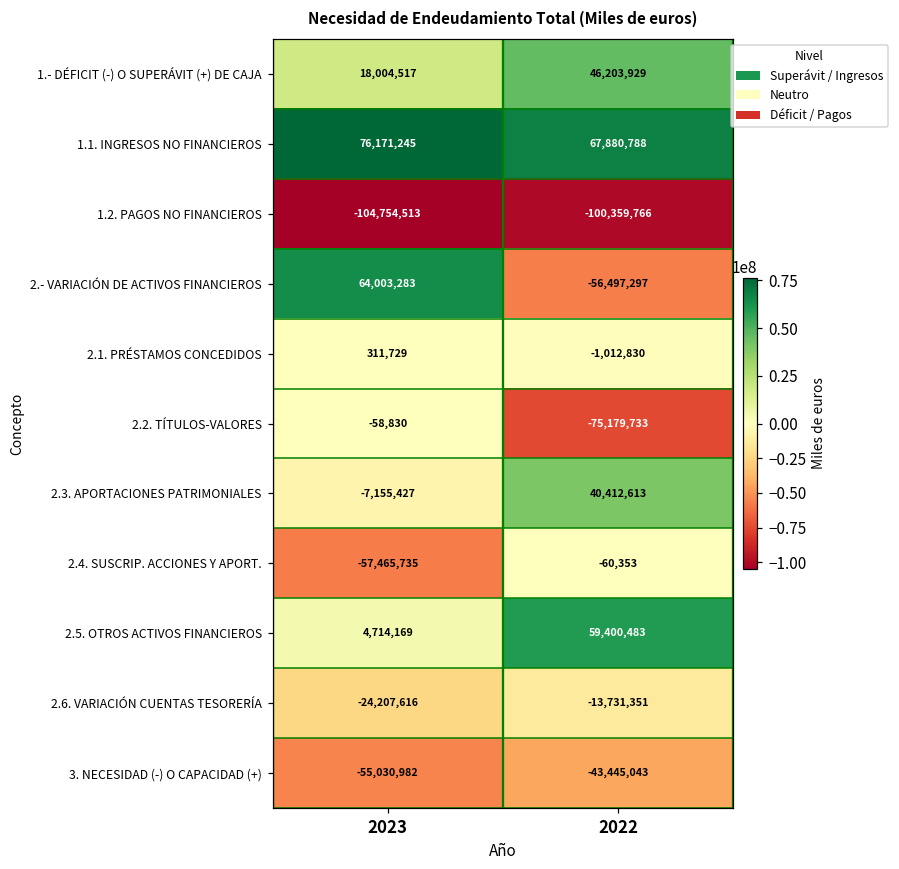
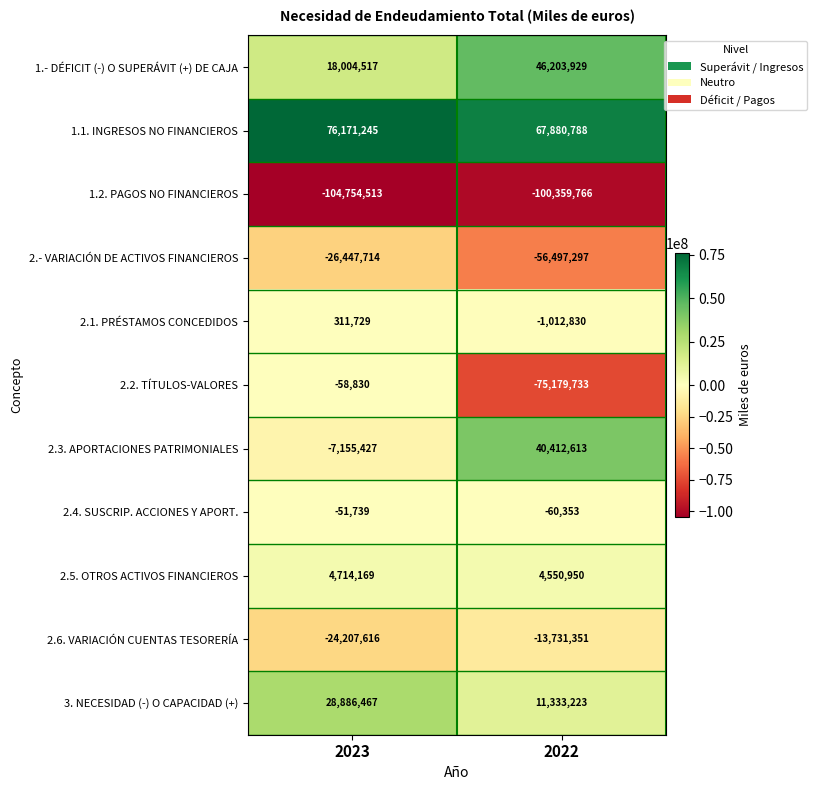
  {
    "1.- DÉFICIT (-) O SUPERÁVIT (+) DE CAJA": {
      "2023": "18,004,517",
      "2022": "46,203,929"
    },
    "1.1. INGRESOS NO FINANCIEROS": {
      "2023": "76,171,245",
      "2022": "67,880,788"
    },
    "1.2. PAGOS NO FINANCIEROS": {
      "2023": "-104,754,513",
      "2022": "-100,359,766"
    },
    "2.- VARIACIÓN DE ACTIVOS FINANCIEROS": {
-     "2023": "64,003,283",
+     "2023": "-26,447,714",
      "2022": "-56,497,297"
    },
    "2.1. PRÉSTAMOS CONCEDIDOS": {
      "2023": "311,729",
      "2022": "-1,012,830"
    },
    "2.2. TÍTULOS-VALORES": {
      "2023": "-58,830",
      "2022": "-75,179,733"
    },
    "2.3. APORTACIONES PATRIMONIALES": {
      "2023": "-7,155,427",
      "2022": "40,412,613"
    },
    "2.4. SUSCRIP. ACCIONES Y APORT.": {
-     "2023": "-57,465,735",
+     "2023": "-51,739",
      "2022": "-60,353"
    },
    "2.5. OTROS ACTIVOS FINANCIEROS": {
      "2023": "4,714,169",
-     "2022": "59,400,483"
+     "2022": "4,550,950"
    },
    "2.6. VARIACIÓN CUENTAS TESORERÍA": {
      "2023": "-24,207,616",
      "2022": "-13,731,351"
    },
    "3. NECESIDAD (-) O CAPACIDAD (+)": {
-     "2023": "-55,030,982",
-     "2022": "-43,445,043"
+     "2023": "28,886,467",
+     "2022": "11,333,223"
    }
  }
